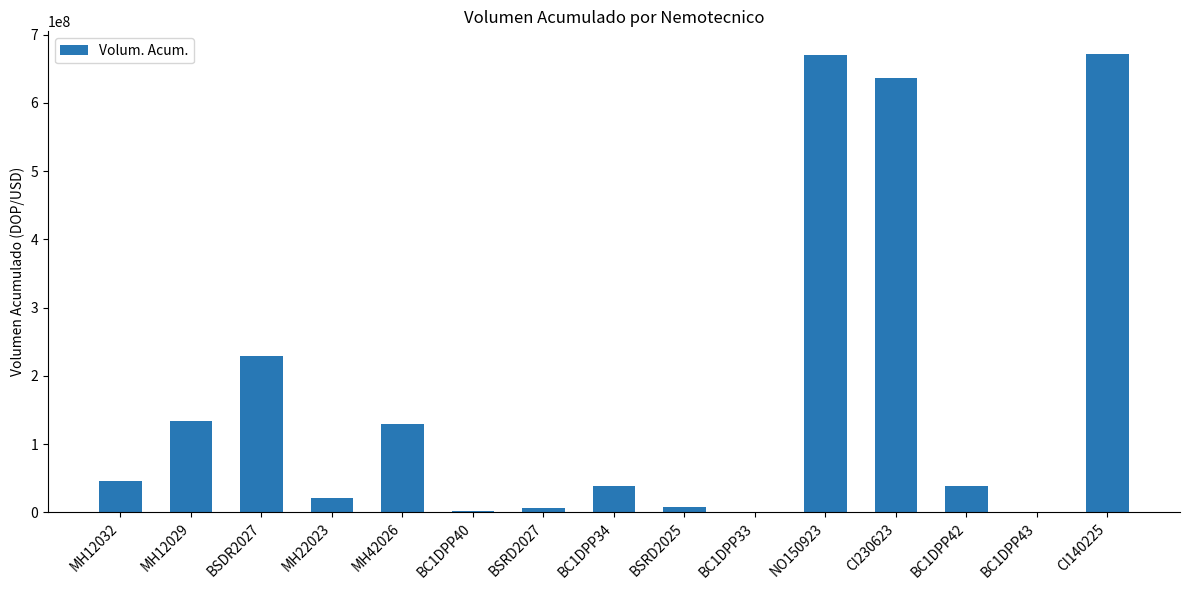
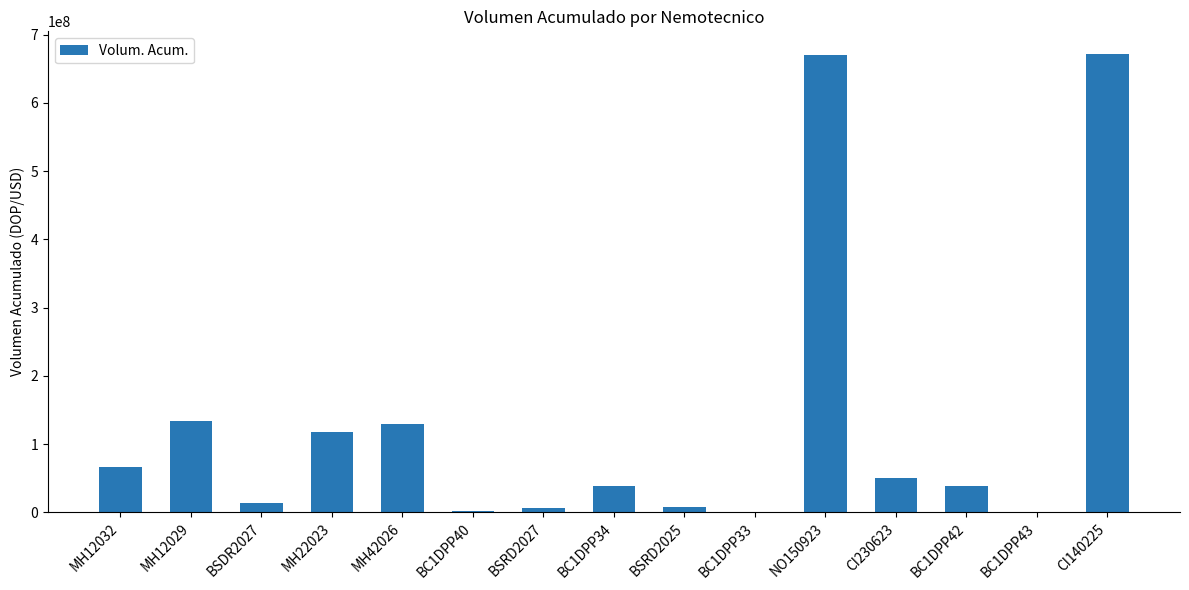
  {
-   "MH12032": 50000000,
+   "MH12032": 70000000,
    "MH12029": 130000000,
-   "BSDR2027": 230000000,
-   "MH22023": 20000000,
+   "BSDR2027": 10000000,
+   "MH22023": 120000000,
    "MH42026": 130000000,
    "BSRD2027": 10000000,
    "BC1DPP34": 40000000,
    "BSRD2025": 10000000,
    "NO150923": 670000000,
-   "CI230623": 640000000,
+   "CI230623": 50000000,
    "BC1DPP42": 40000000,
    "CI140225": 670000000
  }
